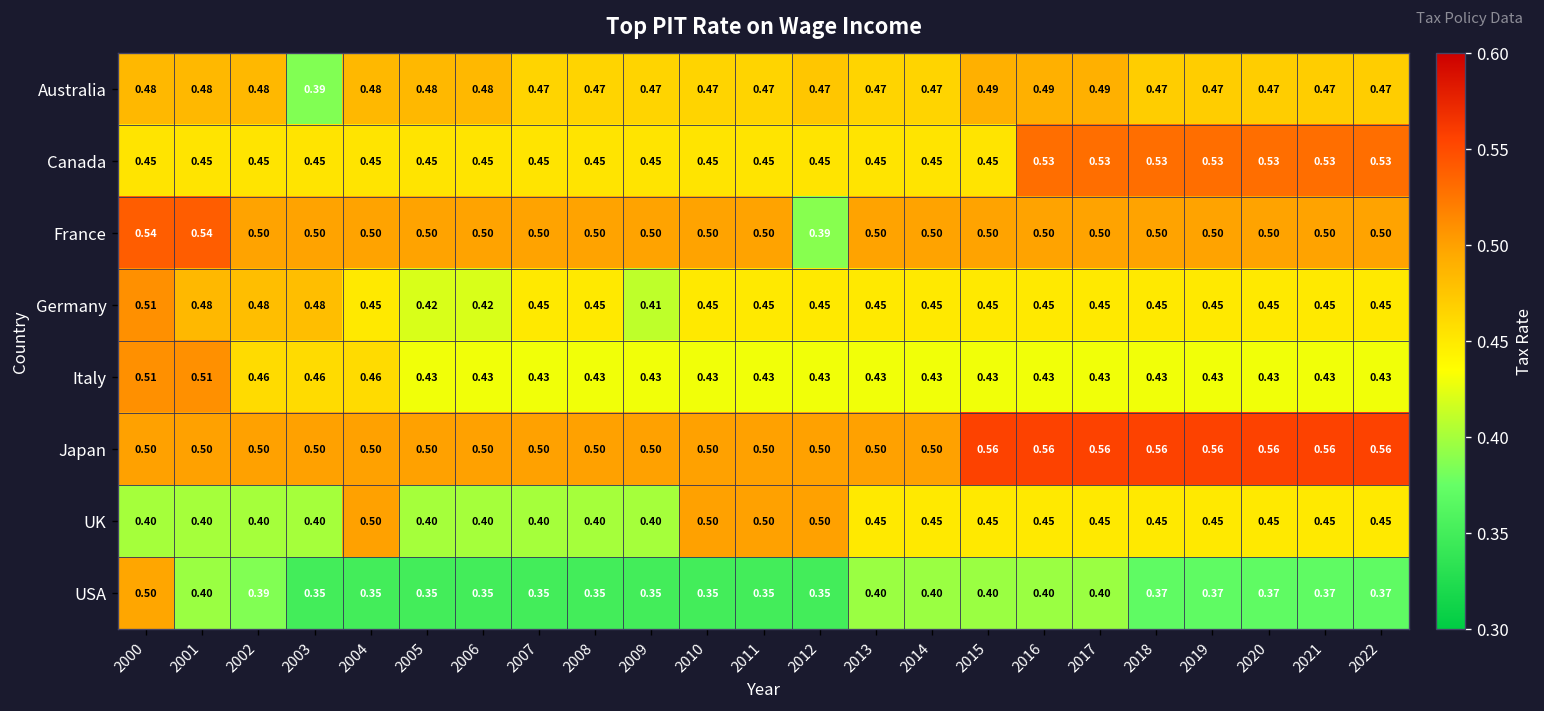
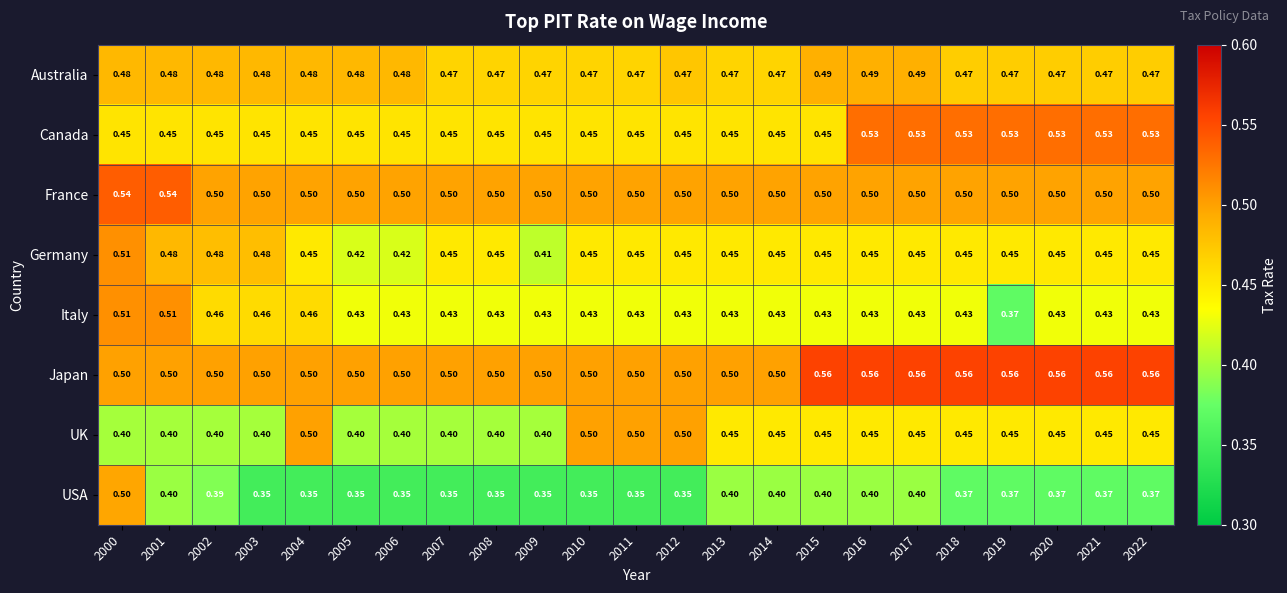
  {
    "Australia": {
      "2000": 0.48,
      "2001": 0.48,
      "2002": 0.48,
-     "2003": 0.39,
+     "2003": 0.48,
      "2004": 0.48,
      "2005": 0.48,
      "2006": 0.48,
      "2007": 0.47,
      "2008": 0.47,
      "2009": 0.47,
      "2010": 0.47,
      "2011": 0.47,
      "2012": 0.47,
      "2013": 0.47,
      "2014": 0.47,
      "2015": 0.49,
      "2016": 0.49,
      "2017": 0.49,
      "2018": 0.47,
      "2019": 0.47,
      "2020": 0.47,
      "2021": 0.47,
      "2022": 0.47
    },
    "Canada": {
      "2000": 0.45,
      "2001": 0.45,
      "2002": 0.45,
      "2003": 0.45,
      "2004": 0.45,
      "2005": 0.45,
      "2006": 0.45,
      "2007": 0.45,
      "2008": 0.45,
      "2009": 0.45,
      "2010": 0.45,
      "2011": 0.45,
      "2012": 0.45,
      "2013": 0.45,
      "2014": 0.45,
      "2015": 0.45,
      "2016": 0.53,
      "2017": 0.53,
      "2018": 0.53,
      "2019": 0.53,
      "2020": 0.53,
      "2021": 0.53,
      "2022": 0.53
    },
    "France": {
      "2000": 0.54,
      "2001": 0.54,
      "2002": 0.50,
      "2003": 0.50,
      "2004": 0.50,
      "2005": 0.50,
      "2006": 0.50,
      "2007": 0.50,
      "2008": 0.50,
      "2009": 0.50,
      "2010": 0.50,
      "2011": 0.50,
-     "2012": 0.39,
+     "2012": 0.50,
      "2013": 0.50,
      "2014": 0.50,
      "2015": 0.50,
      "2016": 0.50,
      "2017": 0.50,
      "2018": 0.50,
      "2019": 0.50,
      "2020": 0.50,
      "2021": 0.50,
      "2022": 0.50
    },
    "Germany": {
      "2000": 0.51,
      "2001": 0.48,
      "2002": 0.48,
      "2003": 0.48,
      "2004": 0.45,
      "2005": 0.42,
      "2006": 0.42,
      "2007": 0.45,
      "2008": 0.45,
      "2009": 0.41,
      "2010": 0.45,
      "2011": 0.45,
      "2012": 0.45,
      "2013": 0.45,
      "2014": 0.45,
      "2015": 0.45,
      "2016": 0.45,
      "2017": 0.45,
      "2018": 0.45,
      "2019": 0.45,
      "2020": 0.45,
      "2021": 0.45,
      "2022": 0.45
    },
    "Italy": {
      "2000": 0.51,
      "2001": 0.51,
      "2002": 0.46,
      "2003": 0.46,
      "2004": 0.46,
      "2005": 0.43,
      "2006": 0.43,
      "2007": 0.43,
      "2008": 0.43,
      "2009": 0.43,
      "2010": 0.43,
      "2011": 0.43,
      "2012": 0.43,
      "2013": 0.43,
      "2014": 0.43,
      "2015": 0.43,
      "2016": 0.43,
      "2017": 0.43,
      "2018": 0.43,
-     "2019": 0.43,
+     "2019": 0.37,
      "2020": 0.43,
      "2021": 0.43,
      "2022": 0.43
    },
    "Japan": {
      "2000": 0.50,
      "2001": 0.50,
      "2002": 0.50,
      "2003": 0.50,
      "2004": 0.50,
      "2005": 0.50,
      "2006": 0.50,
      "2007": 0.50,
      "2008": 0.50,
      "2009": 0.50,
      "2010": 0.50,
      "2011": 0.50,
      "2012": 0.50,
      "2013": 0.50,
      "2014": 0.50,
      "2015": 0.56,
      "2016": 0.56,
      "2017": 0.56,
      "2018": 0.56,
      "2019": 0.56,
      "2020": 0.56,
      "2021": 0.56,
      "2022": 0.56
    },
    "UK": {
      "2000": 0.40,
      "2001": 0.40,
      "2002": 0.40,
      "2003": 0.40,
      "2004": 0.50,
      "2005": 0.40,
      "2006": 0.40,
      "2007": 0.40,
      "2008": 0.40,
      "2009": 0.40,
      "2010": 0.50,
      "2011": 0.50,
      "2012": 0.50,
      "2013": 0.45,
      "2014": 0.45,
      "2015": 0.45,
      "2016": 0.45,
      "2017": 0.45,
      "2018": 0.45,
      "2019": 0.45,
      "2020": 0.45,
      "2021": 0.45,
      "2022": 0.45
    },
    "USA": {
      "2000": 0.50,
      "2001": 0.40,
      "2002": 0.39,
      "2003": 0.35,
      "2004": 0.35,
      "2005": 0.35,
      "2006": 0.35,
      "2007": 0.35,
      "2008": 0.35,
      "2009": 0.35,
      "2010": 0.35,
      "2011": 0.35,
      "2012": 0.35,
      "2013": 0.40,
      "2014": 0.40,
      "2015": 0.40,
      "2016": 0.40,
      "2017": 0.40,
      "2018": 0.37,
      "2019": 0.37,
      "2020": 0.37,
      "2021": 0.37,
      "2022": 0.37
    }
  }
